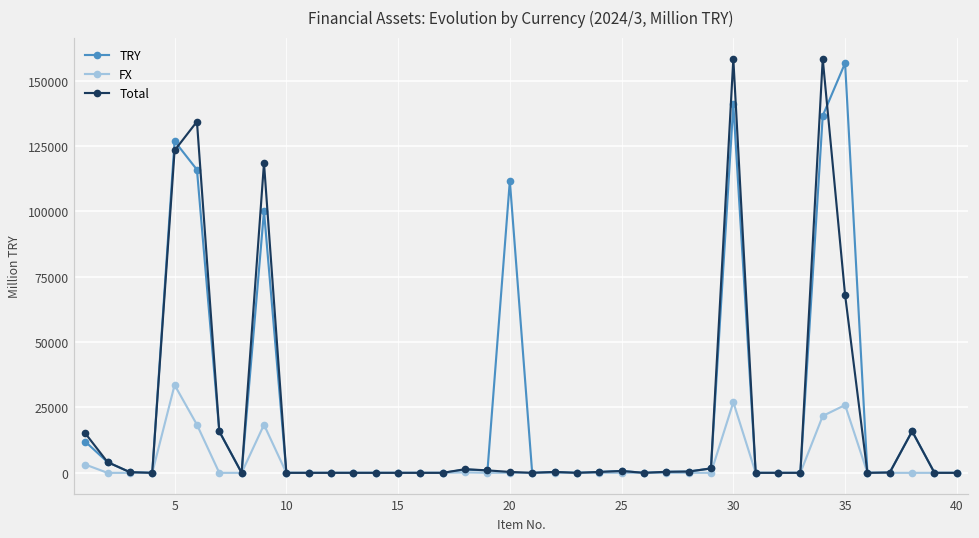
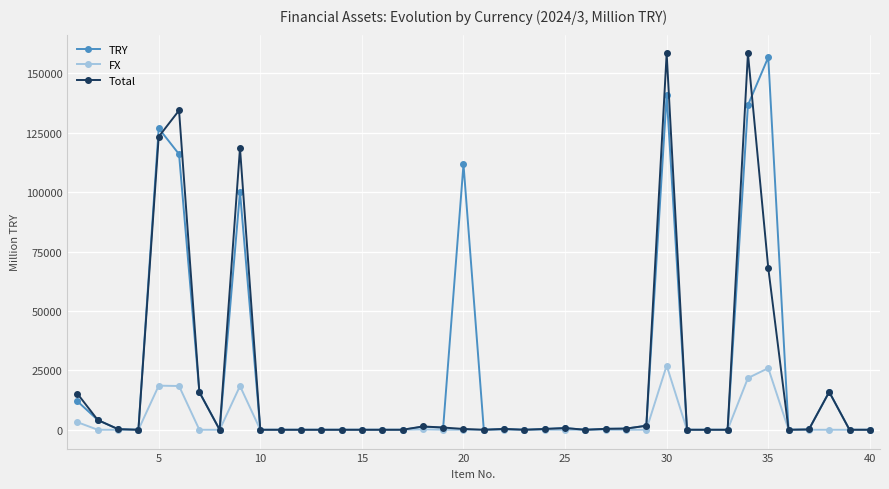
  {
    "TRY": {
      "5": 127000,
      "20": 112000,
      "30": 141000,
      "35": 157000
    },
    "FX": {
-     "5": 34000,
+     "5": 19000,
      "30": 27000,
      "35": 26000
    },
    "Total": {
      "5": 123000,
      "30": 158000,
      "35": 68000
    }
  }
